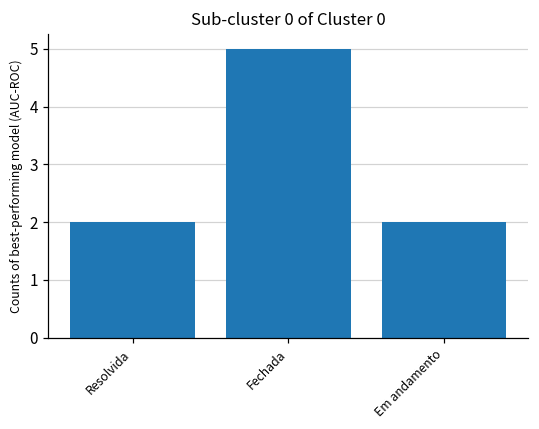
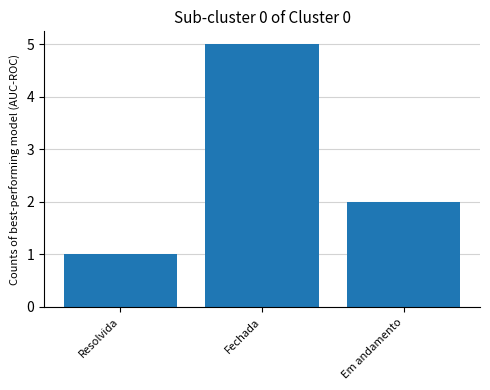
  {
-   "Resolvida": 2,
+   "Resolvida": 1,
    "Fechada": 5,
    "Em andamento": 2
  }
